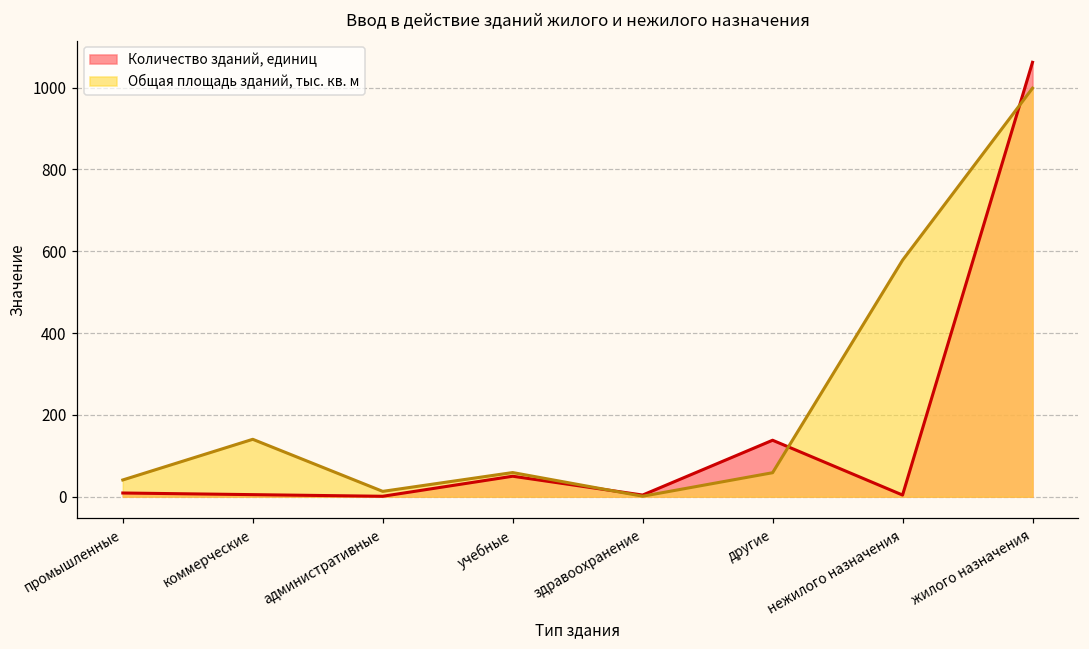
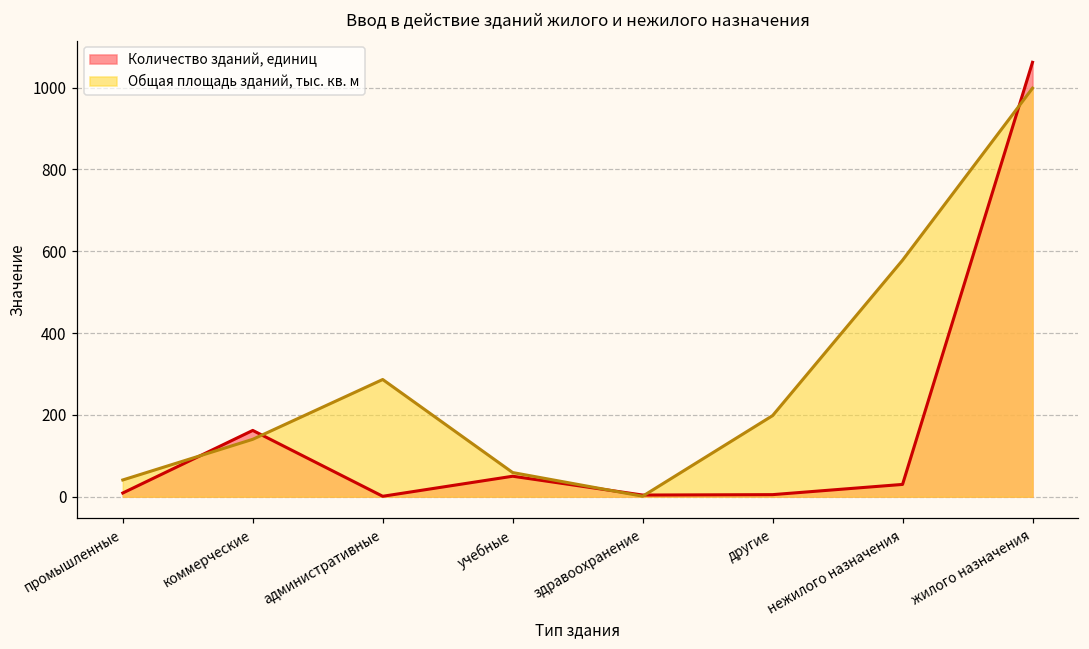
  {
    "Количество зданий, единиц": {
      "промышленные": 10,
-     "коммерческие": 10,
+     "коммерческие": 160,
      "административные": 0,
      "учебные": 50,
-     "другие": 140,
-     "нежилого назначения": 0,
+     "другие": 10,
+     "нежилого назначения": 30,
      "жилого назначения": 1060
    },
    "Общая площадь зданий, тыс. кв. м": {
      "промышленные": 40,
      "коммерческие": 140,
-     "административные": 10,
+     "административные": 290,
      "учебные": 60,
-     "другие": 60,
+     "другие": 200,
      "нежилого назначения": 580,
      "жилого назначения": 1000
    }
  }
